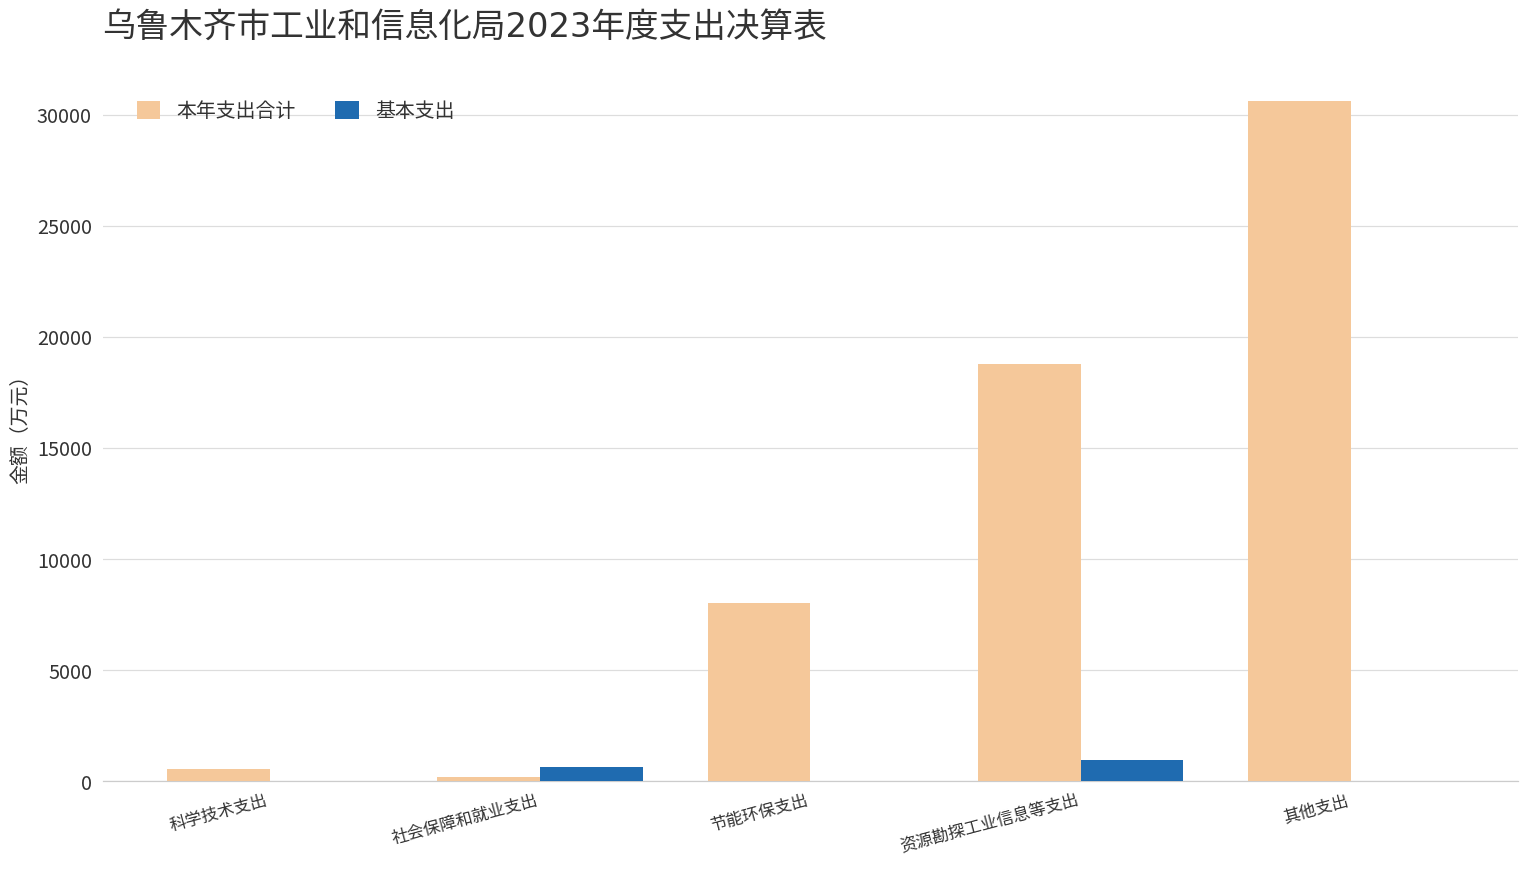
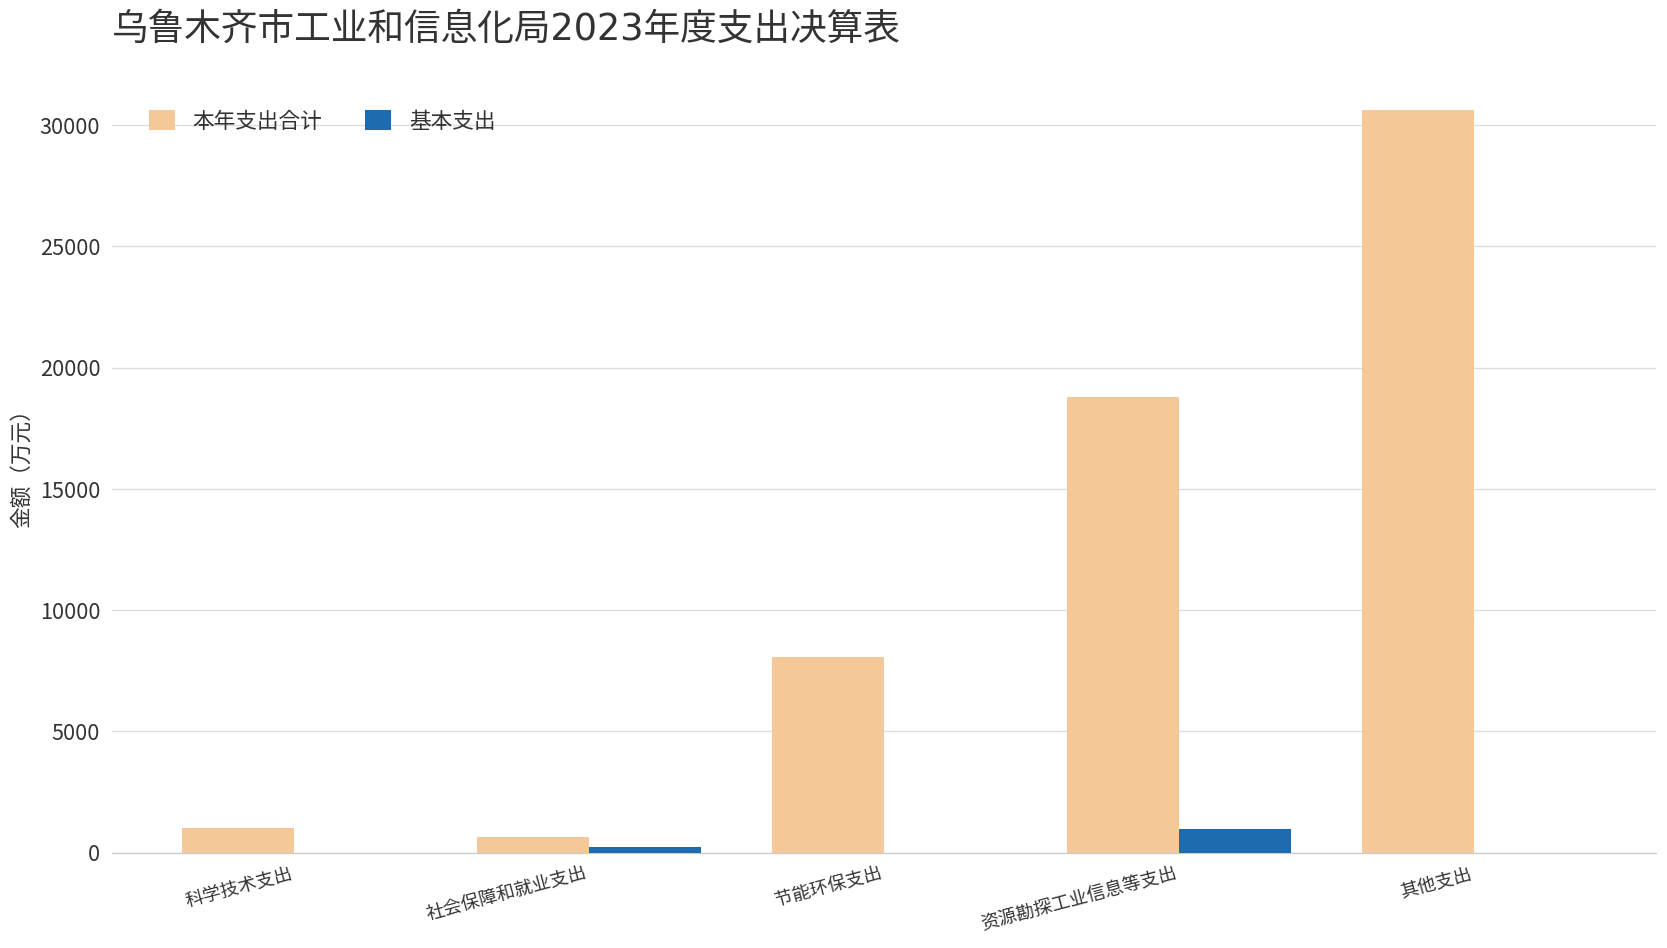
  {
    "本年支出合计": {
-     "科学技术支出": 600,
-     "社会保障和就业支出": 200,
+     "科学技术支出": 1000,
+     "社会保障和就业支出": 700,
      "节能环保支出": 8100,
      "资源勘探工业信息等支出": 18800,
      "其他支出": 30600
    },
    "基本支出": {
      "科学技术支出": 0,
-     "社会保障和就业支出": 700,
+     "社会保障和就业支出": 200,
      "节能环保支出": 0,
      "资源勘探工业信息等支出": 1000,
      "其他支出": 0
    }
  }
